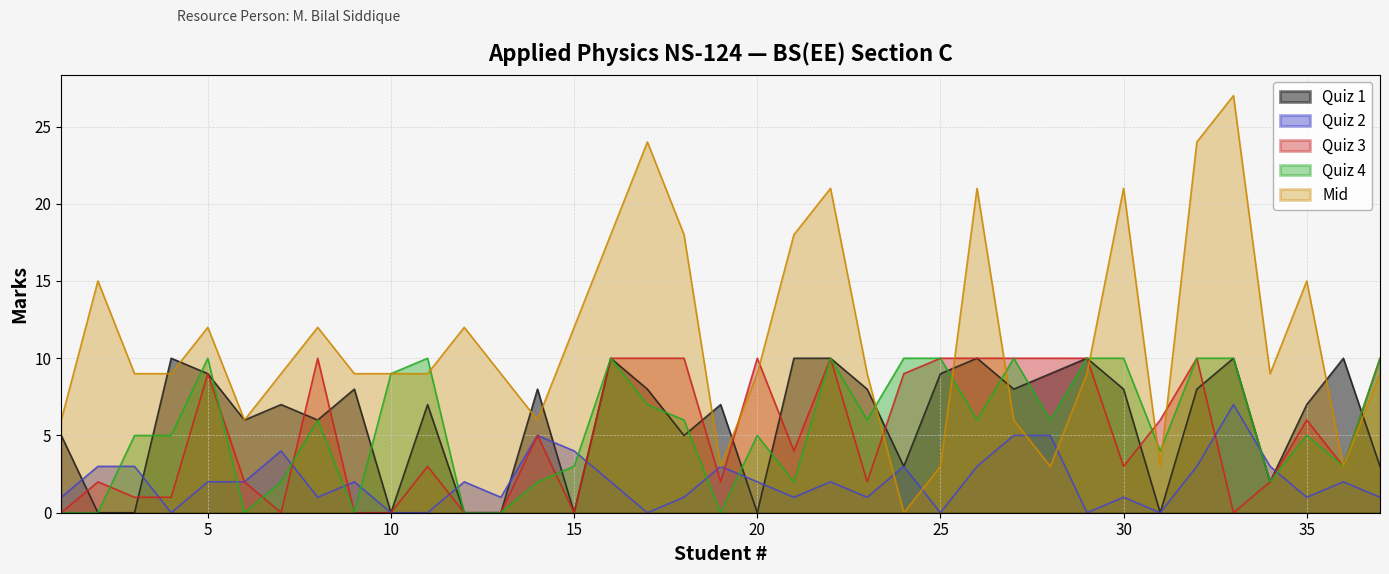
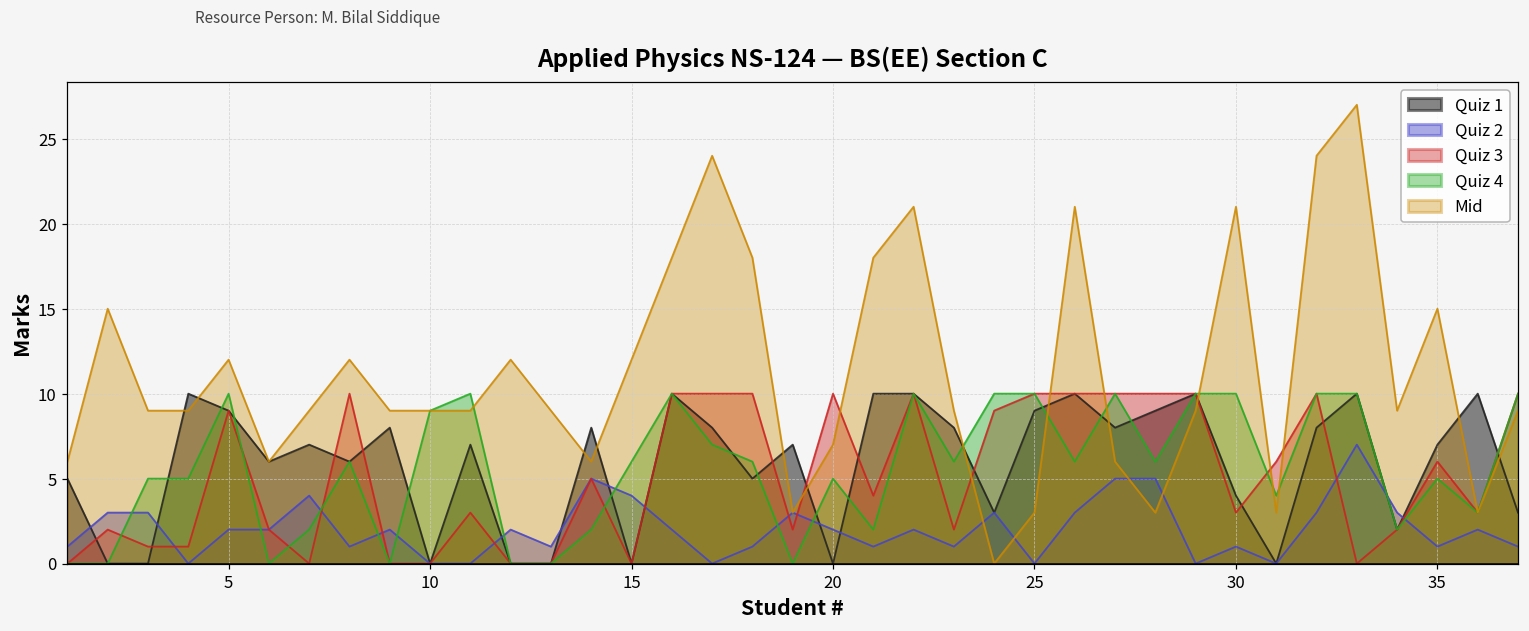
  {
    "Quiz 1": {
      "20": 0,
      "25": 9,
-     "30": 8,
+     "30": 4,
      "35": 7
    },
    "Quiz 2": {
      "5": 2,
      "15": 4,
      "20": 2,
      "25": 0,
      "30": 1,
      "35": 1
    },
    "Quiz 3": {
      "20": 10,
      "30": 3,
      "35": 6
    },
    "Quiz 4": {
      "5": 10,
-     "15": 3,
+     "15": 6,
      "20": 5,
      "30": 10,
      "35": 5
    },
    "Mid": {
      "5": 12,
      "15": 12,
-     "20": 9,
+     "20": 7,
      "25": 3,
      "30": 21,
      "35": 15
    }
  }
